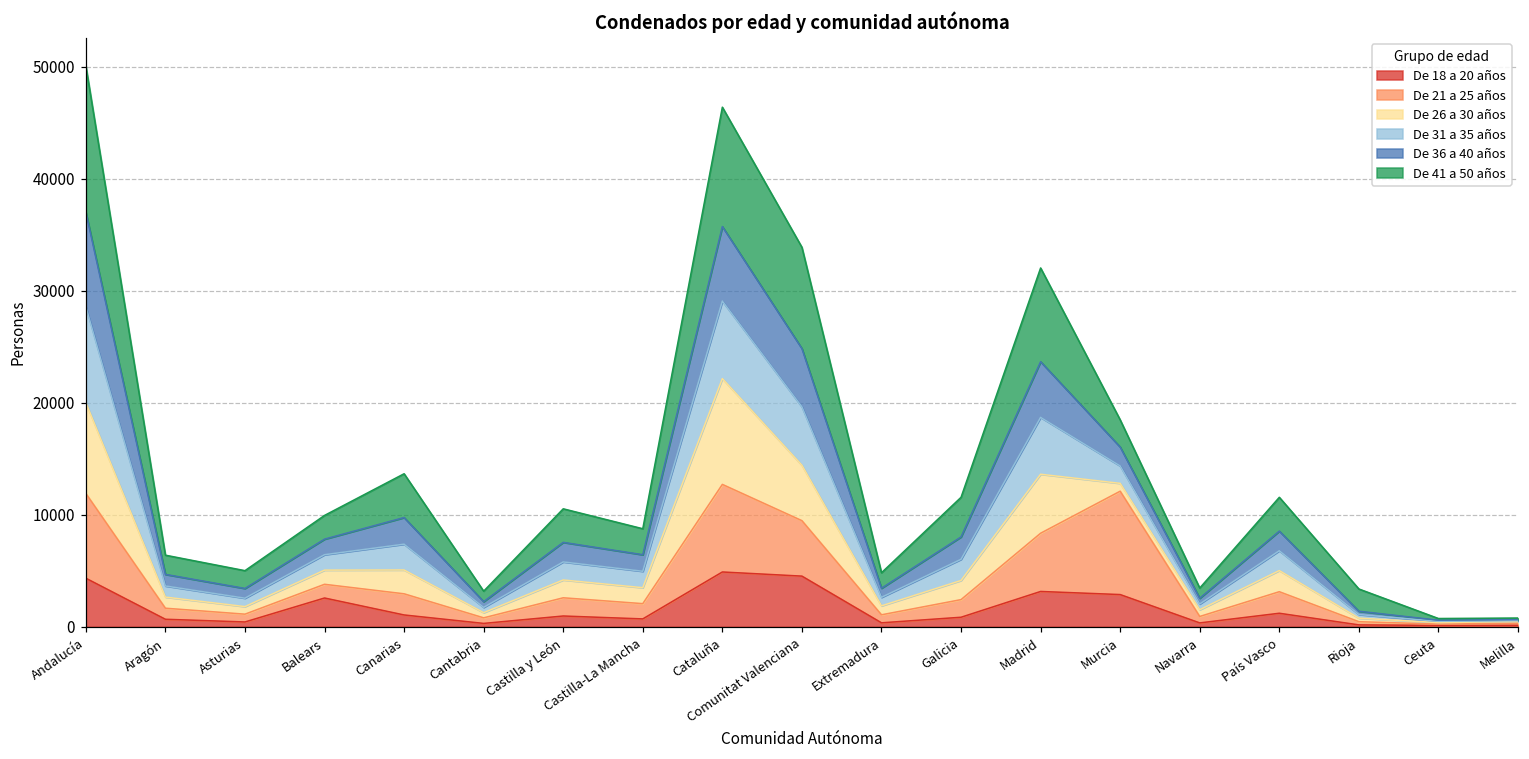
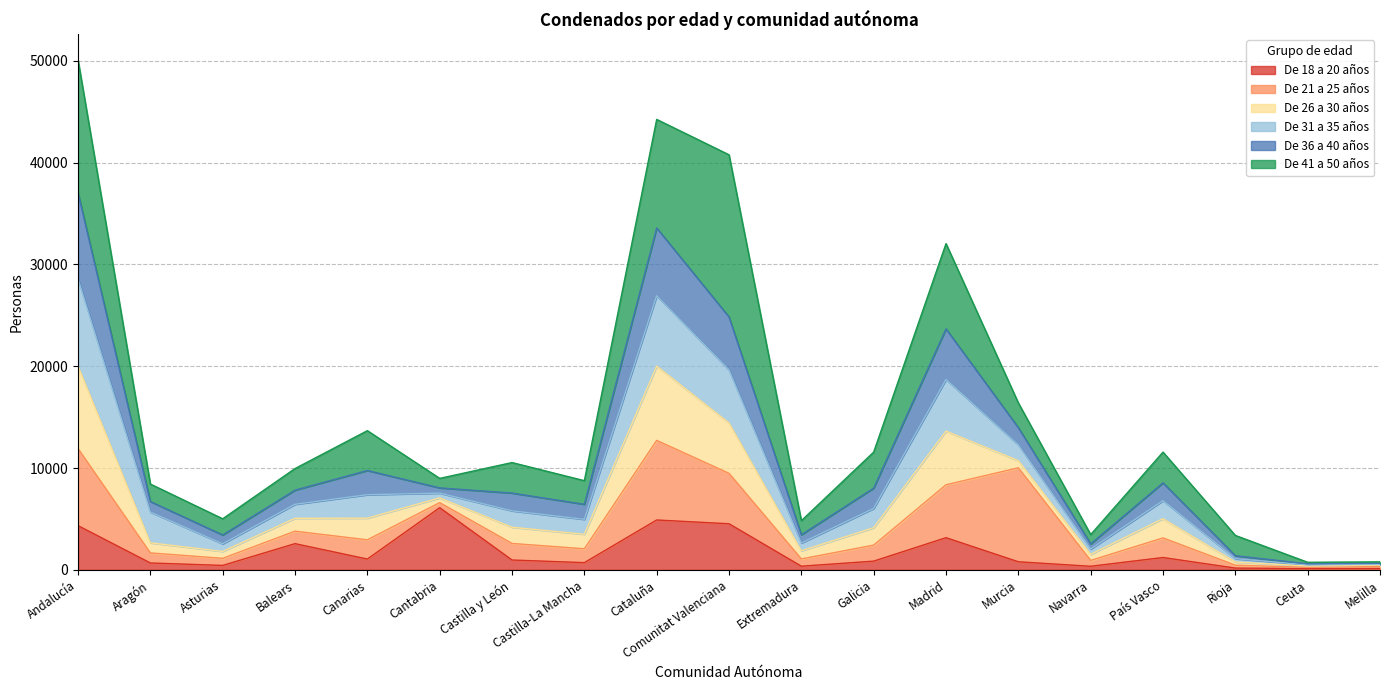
  {
    "De 18 a 20 años": {
      "Andalucía": 4300,
      "Aragón": 700,
      "Asturias": 400,
      "Balears": 2600,
      "Canarias": 1100,
-     "Cantabria": 300,
+     "Cantabria": 6100,
      "Castilla y León": 1000,
      "Castilla-La Mancha": 700,
      "Cataluña": 4900,
      "Comunitat Valenciana": 4500,
      "Extremadura": 400,
      "Galicia": 900,
      "Madrid": 3200,
-     "Murcia": 2900,
+     "Murcia": 800,
      "Navarra": 400,
      "País Vasco": 1200,
      "Rioja": 200
    },
    "De 21 a 25 años": {
      "Andalucía": 7600,
      "Aragón": 1000,
      "Asturias": 700,
      "Balears": 1200,
      "Canarias": 1900,
      "Cantabria": 500,
      "Castilla y León": 1600,
      "Castilla-La Mancha": 1400,
      "Cataluña": 7800,
      "Comunitat Valenciana": 5000,
      "Extremadura": 700,
      "Galicia": 1600,
      "Madrid": 5200,
      "Murcia": 9200,
      "Navarra": 600,
      "País Vasco": 1900,
      "Rioja": 300
    },
    "De 26 a 30 años": {
      "Andalucía": 8100,
      "Aragón": 1000,
      "Asturias": 700,
      "Balears": 1300,
      "Canarias": 2100,
      "Cantabria": 500,
      "Castilla y León": 1600,
      "Castilla-La Mancha": 1400,
-     "Cataluña": 9400,
+     "Cataluña": 7300,
      "Comunitat Valenciana": 4900,
      "Extremadura": 800,
      "Galicia": 1700,
      "Madrid": 5300,
      "Murcia": 700,
      "Navarra": 600,
      "País Vasco": 1900,
      "Rioja": 300
    },
    "De 31 a 35 años": {
      "Andalucía": 8600,
-     "Aragón": 1000,
+     "Aragón": 3000,
      "Asturias": 800,
      "Balears": 1400,
      "Canarias": 2300,
      "Cantabria": 500,
      "Castilla y León": 1600,
      "Castilla-La Mancha": 1500,
      "Cataluña": 6900,
      "Comunitat Valenciana": 5200,
      "Extremadura": 800,
      "Galicia": 1900,
      "Madrid": 5100,
      "Murcia": 1600,
      "Navarra": 500,
      "País Vasco": 1800,
      "Rioja": 300
    },
    "De 36 a 40 años": {
      "Andalucía": 8400,
      "Aragón": 1000,
      "Asturias": 900,
      "Balears": 1400,
      "Canarias": 2400,
      "Cantabria": 500,
      "Castilla y León": 1700,
      "Castilla-La Mancha": 1500,
      "Cataluña": 6700,
      "Comunitat Valenciana": 5200,
      "Extremadura": 800,
      "Galicia": 2000,
      "Madrid": 5000,
      "Murcia": 1700,
      "Navarra": 500,
      "País Vasco": 1800,
      "Rioja": 300
    },
    "De 41 a 50 años": {
      "Andalucía": 13000,
      "Aragón": 1700,
      "Asturias": 1600,
      "Balears": 2100,
      "Canarias": 3900,
      "Cantabria": 900,
      "Castilla y León": 3000,
      "Castilla-La Mancha": 2300,
      "Cataluña": 10700,
-     "Comunitat Valenciana": 9000,
+     "Comunitat Valenciana": 15900,
      "Extremadura": 1400,
      "Galicia": 3500,
      "Madrid": 8400,
      "Murcia": 2400,
      "Navarra": 900,
      "País Vasco": 3000,
      "Rioja": 2000
    }
  }
